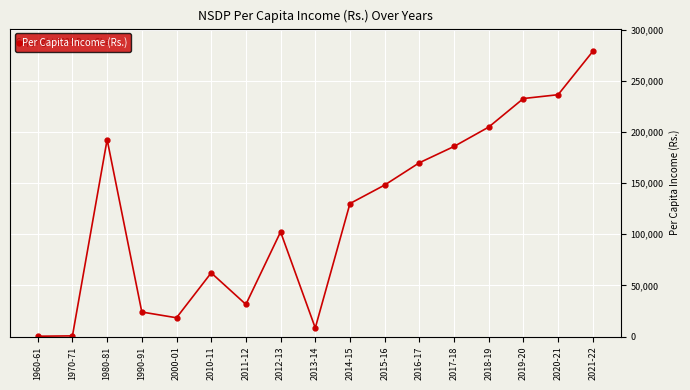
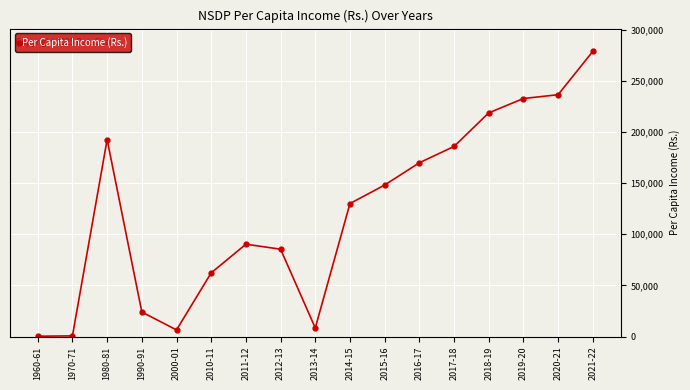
  {
    "1960-61": "0",
    "1970-71": "1,000",
    "1980-81": "193,000",
    "1990-91": "24,000",
-   "2000-01": "18,000",
+   "2000-01": "6,000",
    "2010-11": "62,000",
-   "2011-12": "31,000",
-   "2012-13": "102,000",
+   "2011-12": "90,000",
+   "2012-13": "85,000",
    "2013-14": "8,000",
    "2014-15": "130,000",
    "2015-16": "148,000",
    "2016-17": "170,000",
    "2017-18": "186,000",
-   "2018-19": "205,000",
+   "2018-19": "219,000",
    "2019-20": "233,000",
    "2020-21": "236,000",
    "2021-22": "279,000"
  }
